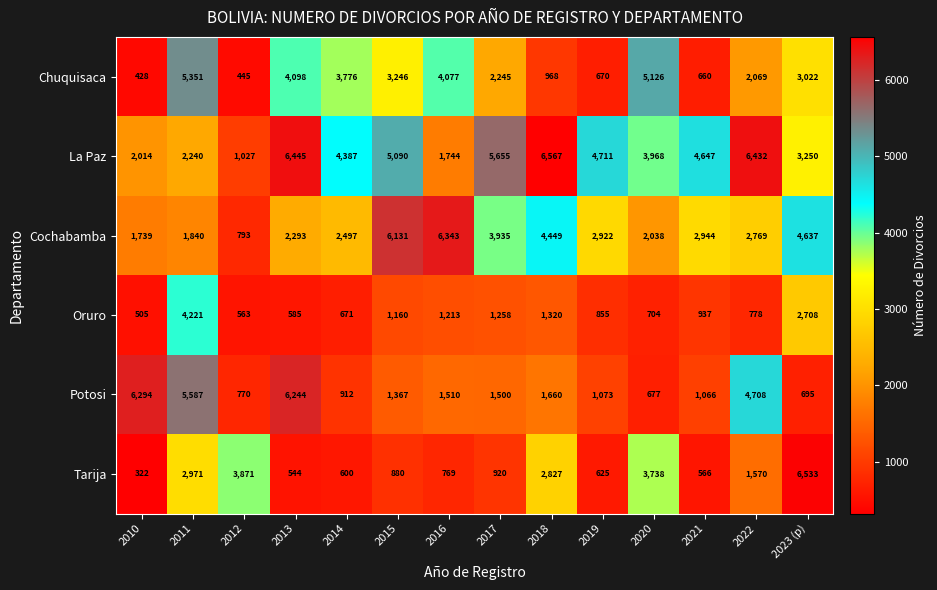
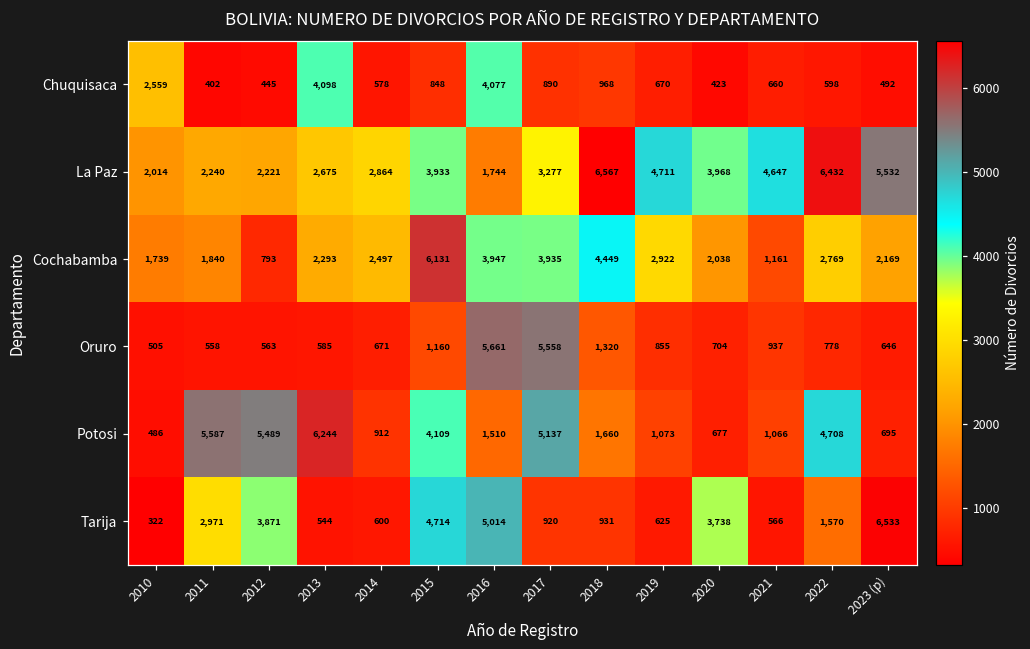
  {
    "Chuquisaca": {
-     "2010": "428",
-     "2011": "5,351",
+     "2010": "2,559",
+     "2011": "402",
      "2012": "445",
      "2013": "4,098",
-     "2014": "3,776",
-     "2015": "3,246",
+     "2014": "578",
+     "2015": "848",
      "2016": "4,077",
-     "2017": "2,245",
+     "2017": "890",
      "2018": "968",
      "2019": "670",
-     "2020": "5,126",
+     "2020": "423",
      "2021": "660",
-     "2022": "2,069",
-     "2023 (p)": "3,022"
+     "2022": "598",
+     "2023 (p)": "492"
    },
    "La Paz": {
      "2010": "2,014",
      "2011": "2,240",
-     "2012": "1,027",
-     "2013": "6,445",
-     "2014": "4,387",
-     "2015": "5,090",
+     "2012": "2,221",
+     "2013": "2,675",
+     "2014": "2,864",
+     "2015": "3,933",
      "2016": "1,744",
-     "2017": "5,655",
+     "2017": "3,277",
      "2018": "6,567",
      "2019": "4,711",
      "2020": "3,968",
      "2021": "4,647",
      "2022": "6,432",
-     "2023 (p)": "3,250"
+     "2023 (p)": "5,532"
    },
    "Cochabamba": {
      "2010": "1,739",
      "2011": "1,840",
      "2012": "793",
      "2013": "2,293",
      "2014": "2,497",
      "2015": "6,131",
-     "2016": "6,343",
+     "2016": "3,947",
      "2017": "3,935",
      "2018": "4,449",
      "2019": "2,922",
      "2020": "2,038",
-     "2021": "2,944",
+     "2021": "1,161",
      "2022": "2,769",
-     "2023 (p)": "4,637"
+     "2023 (p)": "2,169"
    },
    "Oruro": {
      "2010": "505",
-     "2011": "4,221",
+     "2011": "558",
      "2012": "563",
      "2013": "585",
      "2014": "671",
      "2015": "1,160",
-     "2016": "1,213",
-     "2017": "1,258",
+     "2016": "5,661",
+     "2017": "5,558",
      "2018": "1,320",
      "2019": "855",
      "2020": "704",
      "2021": "937",
      "2022": "778",
-     "2023 (p)": "2,708"
+     "2023 (p)": "646"
    },
    "Potosi": {
-     "2010": "6,294",
+     "2010": "486",
      "2011": "5,587",
-     "2012": "770",
+     "2012": "5,489",
      "2013": "6,244",
      "2014": "912",
-     "2015": "1,367",
+     "2015": "4,109",
      "2016": "1,510",
-     "2017": "1,500",
+     "2017": "5,137",
      "2018": "1,660",
      "2019": "1,073",
      "2020": "677",
      "2021": "1,066",
      "2022": "4,708",
      "2023 (p)": "695"
    },
    "Tarija": {
      "2010": "322",
      "2011": "2,971",
      "2012": "3,871",
      "2013": "544",
      "2014": "600",
-     "2015": "880",
-     "2016": "769",
+     "2015": "4,714",
+     "2016": "5,014",
      "2017": "920",
-     "2018": "2,827",
+     "2018": "931",
      "2019": "625",
      "2020": "3,738",
      "2021": "566",
      "2022": "1,570",
      "2023 (p)": "6,533"
    }
  }
